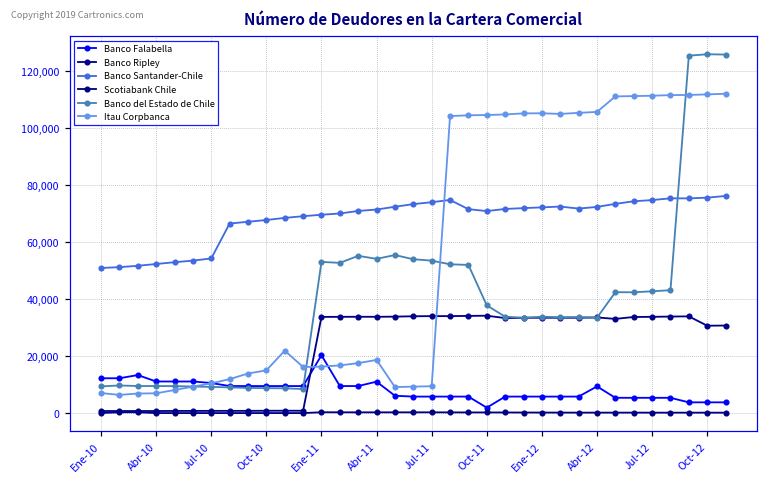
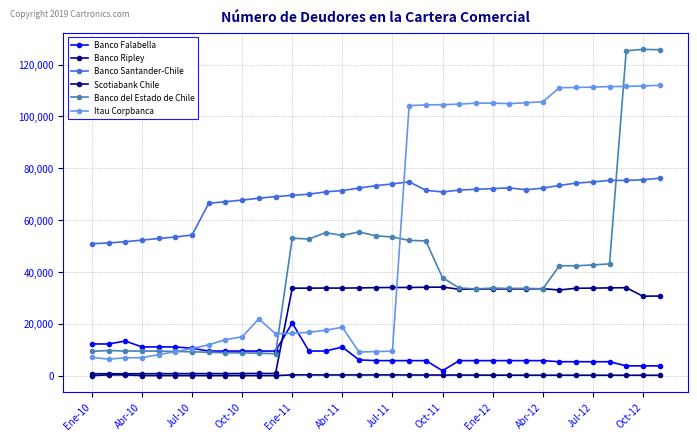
  {
    "Banco Falabella": {
      "Ene-10": "12,000",
      "Abr-10": "11,000",
      "Ene-11": "20,000",
      "Abr-11": "11,000",
      "Jul-11": "6,000",
      "Oct-11": "2,000",
      "Ene-12": "6,000",
-     "Abr-12": "9,000",
+     "Abr-12": "6,000",
      "Jul-12": "5,000",
      "Oct-12": "4,000"
    }
  }
